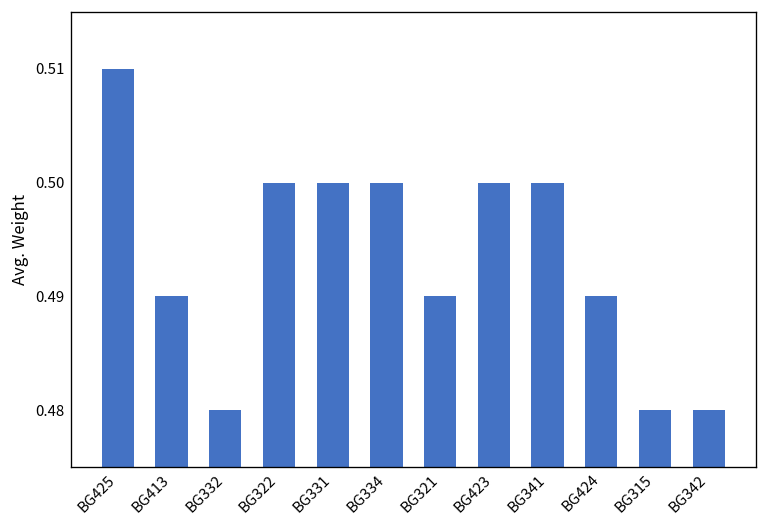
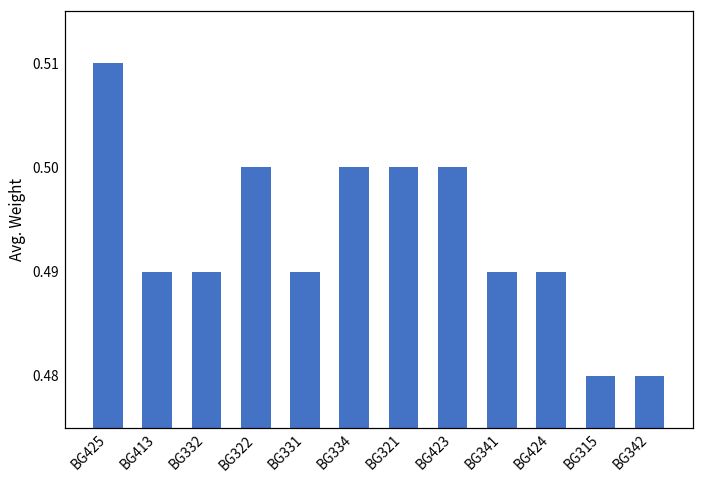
  {
    "BG425": 0.510,
    "BG413": 0.490,
-   "BG332": 0.480,
+   "BG332": 0.490,
    "BG322": 0.500,
-   "BG331": 0.500,
+   "BG331": 0.490,
    "BG334": 0.500,
-   "BG321": 0.490,
+   "BG321": 0.500,
    "BG423": 0.500,
-   "BG341": 0.500,
+   "BG341": 0.490,
    "BG424": 0.490,
    "BG315": 0.480,
    "BG342": 0.480
  }
